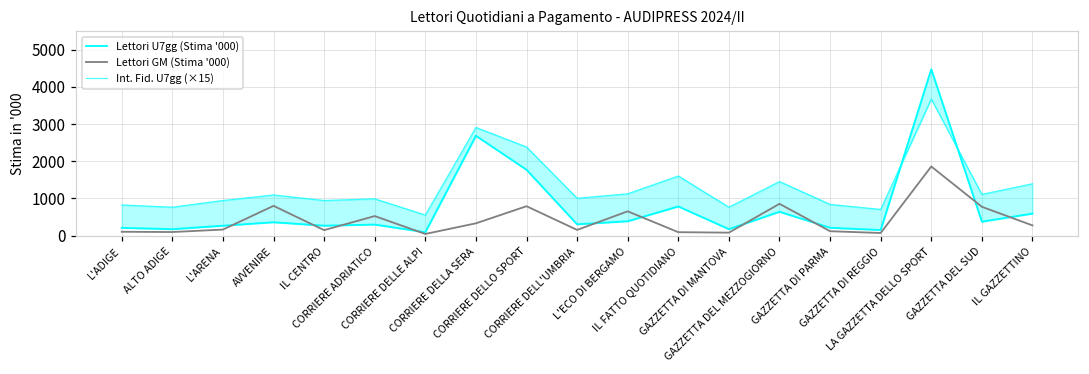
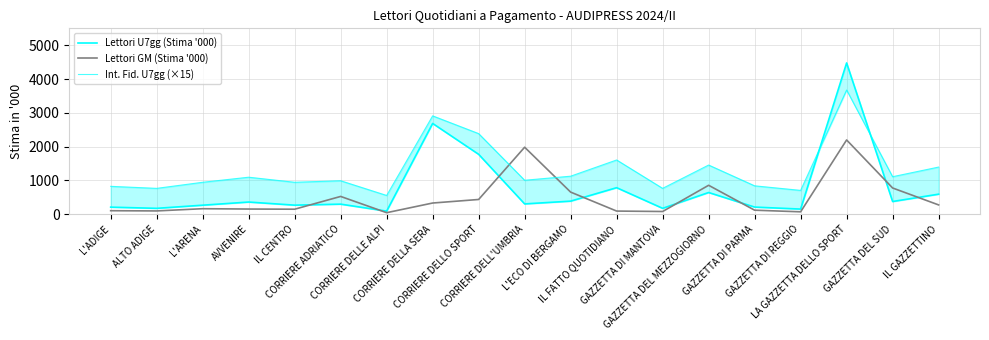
  {
    "Lettori GM (Stima '000)": {
      "L'ADIGE": 100,
      "ALTO ADIGE": 100,
      "L'ARENA": 200,
-     "AVVENIRE": 800,
+     "AVVENIRE": 200,
      "IL CENTRO": 100,
      "CORRIERE ADRIATICO": 500,
      "CORRIERE DELLA SERA": 300,
-     "CORRIERE DELLO SPORT": 800,
-     "CORRIERE DELL'UMBRIA": 200,
+     "CORRIERE DELLO SPORT": 400,
+     "CORRIERE DELL'UMBRIA": 2000,
      "L'ECO DI BERGAMO": 700,
      "IL FATTO QUOTIDIANO": 100,
      "GAZZETTA DI MANTOVA": 100,
      "GAZZETTA DEL MEZZOGIORNO": 900,
      "GAZZETTA DI PARMA": 100,
      "GAZZETTA DI REGGIO": 100,
-     "LA GAZZETTA DELLO SPORT": 1900,
+     "LA GAZZETTA DELLO SPORT": 2200,
      "GAZZETTA DEL SUD": 800,
      "IL GAZZETTINO": 300
    }
  }
